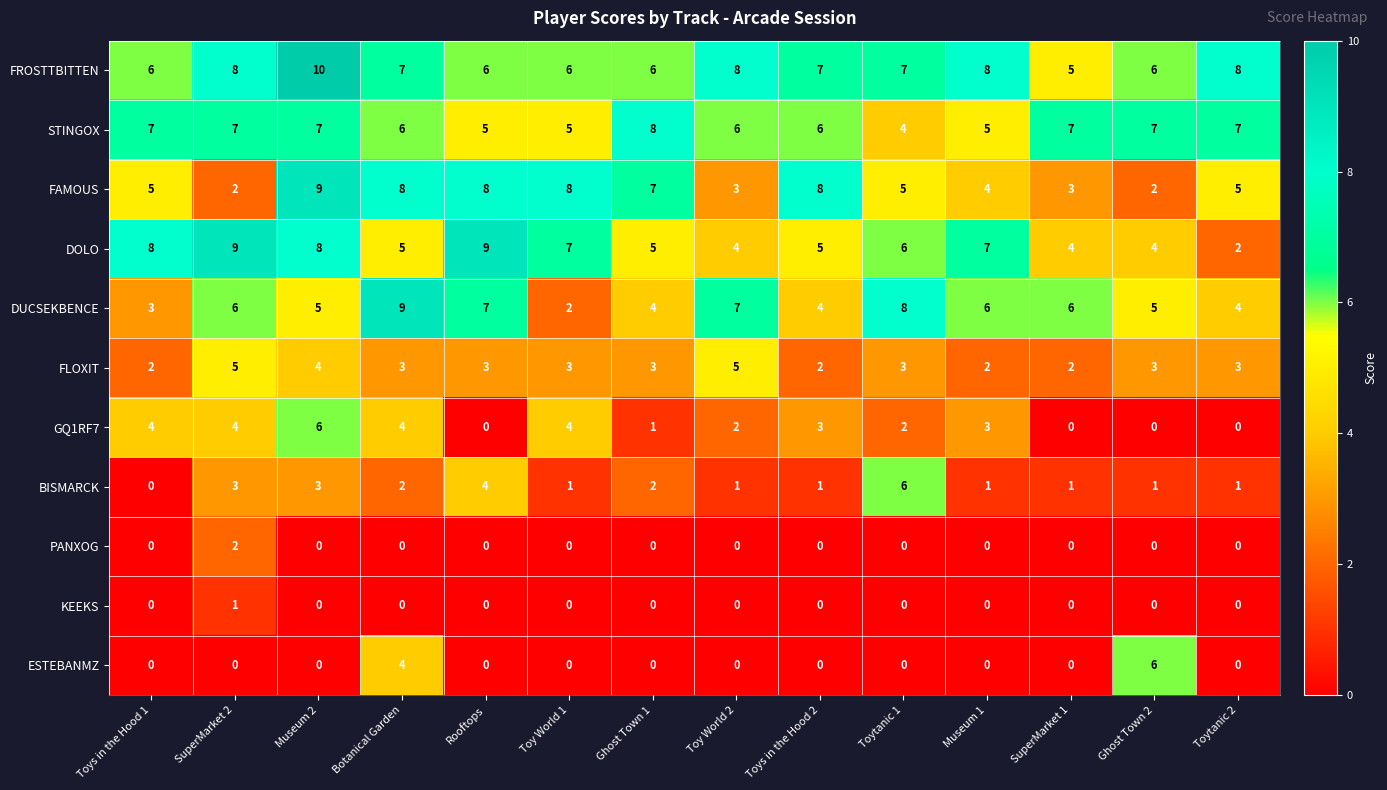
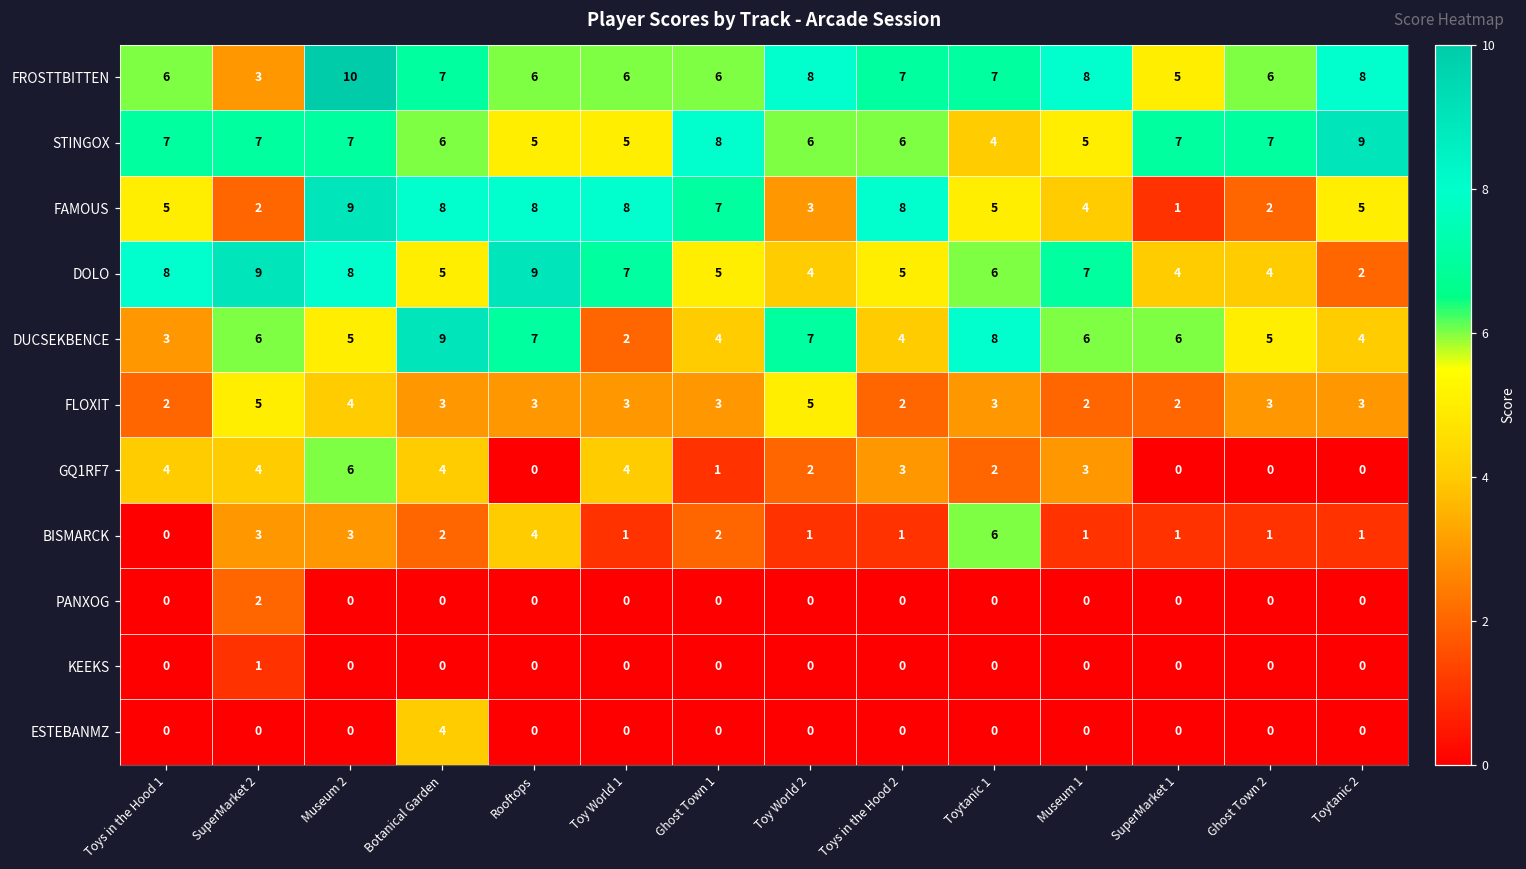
  {
    "FROSTTBITTEN": {
      "Toys in the Hood 1": 6,
-     "SuperMarket 2": 8,
+     "SuperMarket 2": 3,
      "Museum 2": 10,
      "Botanical Garden": 7,
      "Rooftops": 6,
      "Toy World 1": 6,
      "Ghost Town 1": 6,
      "Toy World 2": 8,
      "Toys in the Hood 2": 7,
      "Toytanic 1": 7,
      "Museum 1": 8,
      "SuperMarket 1": 5,
      "Ghost Town 2": 6,
      "Toytanic 2": 8
    },
    "STINGOX": {
      "Toys in the Hood 1": 7,
      "SuperMarket 2": 7,
      "Museum 2": 7,
      "Botanical Garden": 6,
      "Rooftops": 5,
      "Toy World 1": 5,
      "Ghost Town 1": 8,
      "Toy World 2": 6,
      "Toys in the Hood 2": 6,
      "Toytanic 1": 4,
      "Museum 1": 5,
      "SuperMarket 1": 7,
      "Ghost Town 2": 7,
-     "Toytanic 2": 7
+     "Toytanic 2": 9
    },
    "FAMOUS": {
      "Toys in the Hood 1": 5,
      "SuperMarket 2": 2,
      "Museum 2": 9,
      "Botanical Garden": 8,
      "Rooftops": 8,
      "Toy World 1": 8,
      "Ghost Town 1": 7,
      "Toy World 2": 3,
      "Toys in the Hood 2": 8,
      "Toytanic 1": 5,
      "Museum 1": 4,
-     "SuperMarket 1": 3,
+     "SuperMarket 1": 1,
      "Ghost Town 2": 2,
      "Toytanic 2": 5
    },
    "DOLO": {
      "Toys in the Hood 1": 8,
      "SuperMarket 2": 9,
      "Museum 2": 8,
      "Botanical Garden": 5,
      "Rooftops": 9,
      "Toy World 1": 7,
      "Ghost Town 1": 5,
      "Toy World 2": 4,
      "Toys in the Hood 2": 5,
      "Toytanic 1": 6,
      "Museum 1": 7,
      "SuperMarket 1": 4,
      "Ghost Town 2": 4,
      "Toytanic 2": 2
    },
    "DUCSEKBENCE": {
      "Toys in the Hood 1": 3,
      "SuperMarket 2": 6,
      "Museum 2": 5,
      "Botanical Garden": 9,
      "Rooftops": 7,
      "Toy World 1": 2,
      "Ghost Town 1": 4,
      "Toy World 2": 7,
      "Toys in the Hood 2": 4,
      "Toytanic 1": 8,
      "Museum 1": 6,
      "SuperMarket 1": 6,
      "Ghost Town 2": 5,
      "Toytanic 2": 4
    },
    "FLOXIT": {
      "Toys in the Hood 1": 2,
      "SuperMarket 2": 5,
      "Museum 2": 4,
      "Botanical Garden": 3,
      "Rooftops": 3,
      "Toy World 1": 3,
      "Ghost Town 1": 3,
      "Toy World 2": 5,
      "Toys in the Hood 2": 2,
      "Toytanic 1": 3,
      "Museum 1": 2,
      "SuperMarket 1": 2,
      "Ghost Town 2": 3,
      "Toytanic 2": 3
    },
    "GQ1RF7": {
      "Toys in the Hood 1": 4,
      "SuperMarket 2": 4,
      "Museum 2": 6,
      "Botanical Garden": 4,
      "Rooftops": 0,
      "Toy World 1": 4,
      "Ghost Town 1": 1,
      "Toy World 2": 2,
      "Toys in the Hood 2": 3,
      "Toytanic 1": 2,
      "Museum 1": 3,
      "SuperMarket 1": 0,
      "Ghost Town 2": 0,
      "Toytanic 2": 0
    },
    "BISMARCK": {
      "Toys in the Hood 1": 0,
      "SuperMarket 2": 3,
      "Museum 2": 3,
      "Botanical Garden": 2,
      "Rooftops": 4,
      "Toy World 1": 1,
      "Ghost Town 1": 2,
      "Toy World 2": 1,
      "Toys in the Hood 2": 1,
      "Toytanic 1": 6,
      "Museum 1": 1,
      "SuperMarket 1": 1,
      "Ghost Town 2": 1,
      "Toytanic 2": 1
    },
    "PANXOG": {
      "Toys in the Hood 1": 0,
      "SuperMarket 2": 2,
      "Museum 2": 0,
      "Botanical Garden": 0,
      "Rooftops": 0,
      "Toy World 1": 0,
      "Ghost Town 1": 0,
      "Toy World 2": 0,
      "Toys in the Hood 2": 0,
      "Toytanic 1": 0,
      "Museum 1": 0,
      "SuperMarket 1": 0,
      "Ghost Town 2": 0,
      "Toytanic 2": 0
    },
    "KEEKS": {
      "Toys in the Hood 1": 0,
      "SuperMarket 2": 1,
      "Museum 2": 0,
      "Botanical Garden": 0,
      "Rooftops": 0,
      "Toy World 1": 0,
      "Ghost Town 1": 0,
      "Toy World 2": 0,
      "Toys in the Hood 2": 0,
      "Toytanic 1": 0,
      "Museum 1": 0,
      "SuperMarket 1": 0,
      "Ghost Town 2": 0,
      "Toytanic 2": 0
    },
    "ESTEBANMZ": {
      "Toys in the Hood 1": 0,
      "SuperMarket 2": 0,
      "Museum 2": 0,
      "Botanical Garden": 4,
      "Rooftops": 0,
      "Toy World 1": 0,
      "Ghost Town 1": 0,
      "Toy World 2": 0,
      "Toys in the Hood 2": 0,
      "Toytanic 1": 0,
      "Museum 1": 0,
      "SuperMarket 1": 0,
-     "Ghost Town 2": 6,
+     "Ghost Town 2": 0,
      "Toytanic 2": 0
    }
  }
